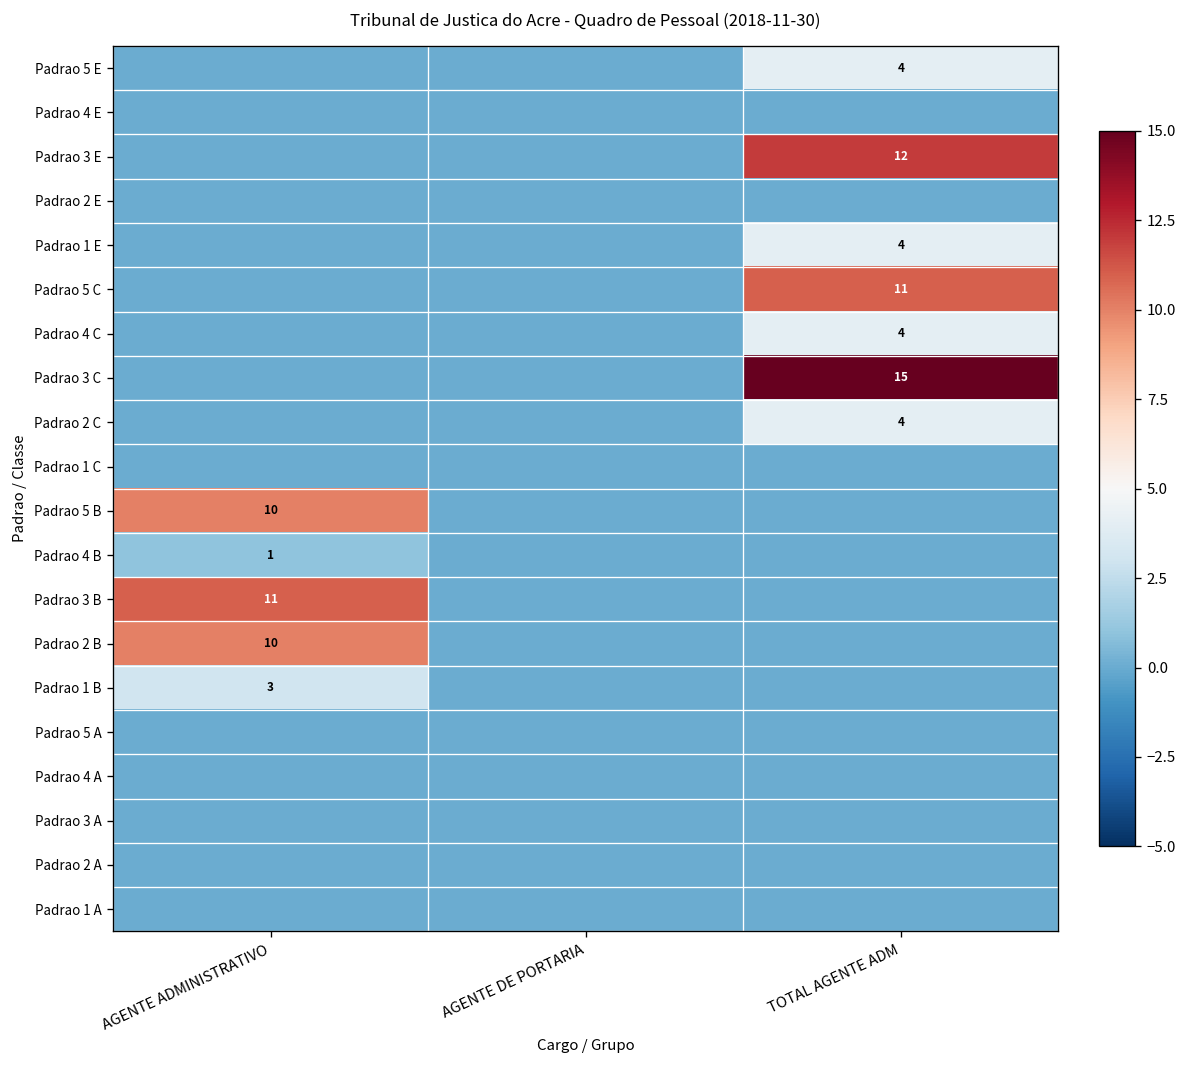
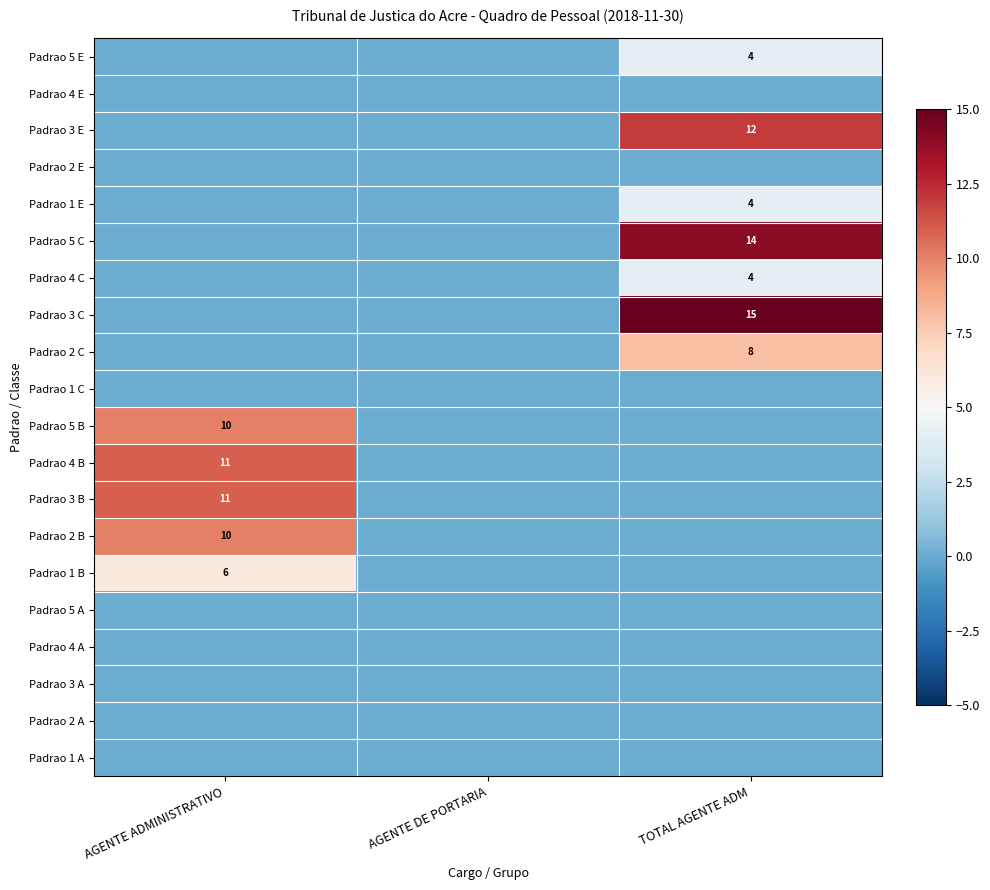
  {
    "Padrao 5 E": {
      "TOTAL AGENTE ADM": 4
    },
    "Padrao 3 E": {
      "TOTAL AGENTE ADM": 12
    },
    "Padrao 1 E": {
      "TOTAL AGENTE ADM": 4
    },
    "Padrao 5 C": {
-     "TOTAL AGENTE ADM": 11
+     "TOTAL AGENTE ADM": 14
    },
    "Padrao 4 C": {
      "TOTAL AGENTE ADM": 4
    },
    "Padrao 3 C": {
      "TOTAL AGENTE ADM": 15
    },
    "Padrao 2 C": {
-     "TOTAL AGENTE ADM": 4
+     "TOTAL AGENTE ADM": 8
    },
    "Padrao 5 B": {
      "AGENTE ADMINISTRATIVO": 10
    },
    "Padrao 4 B": {
-     "AGENTE ADMINISTRATIVO": 1
+     "AGENTE ADMINISTRATIVO": 11
    },
    "Padrao 3 B": {
      "AGENTE ADMINISTRATIVO": 11
    },
    "Padrao 2 B": {
      "AGENTE ADMINISTRATIVO": 10
    },
    "Padrao 1 B": {
-     "AGENTE ADMINISTRATIVO": 3
+     "AGENTE ADMINISTRATIVO": 6
    }
  }
